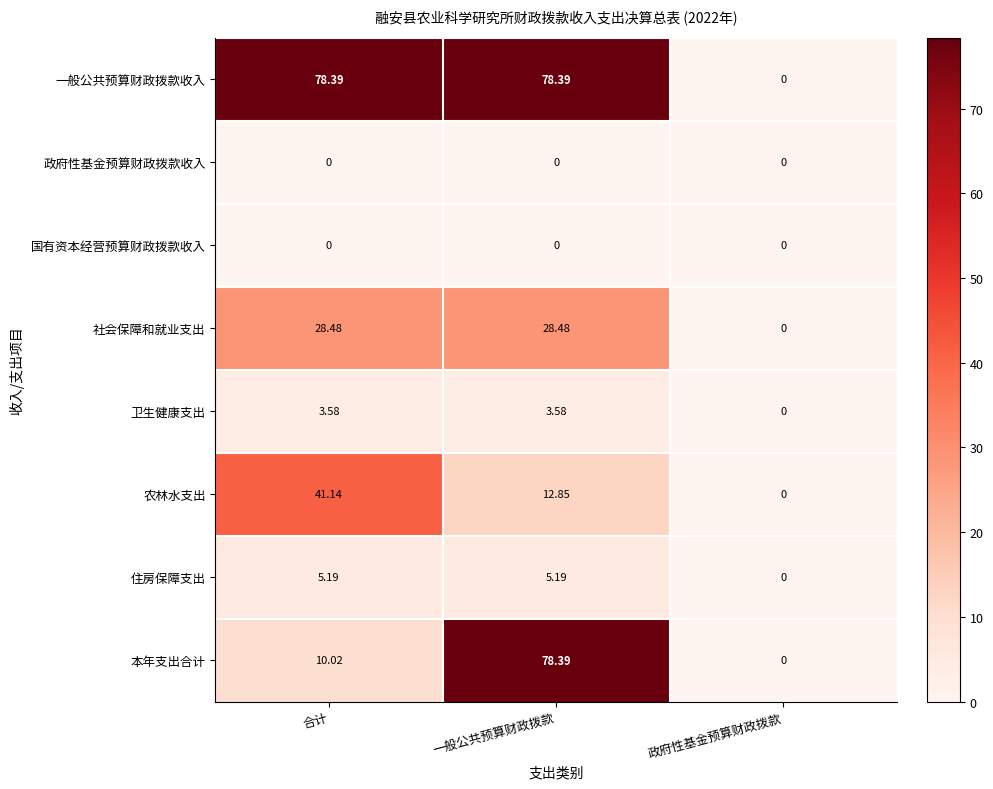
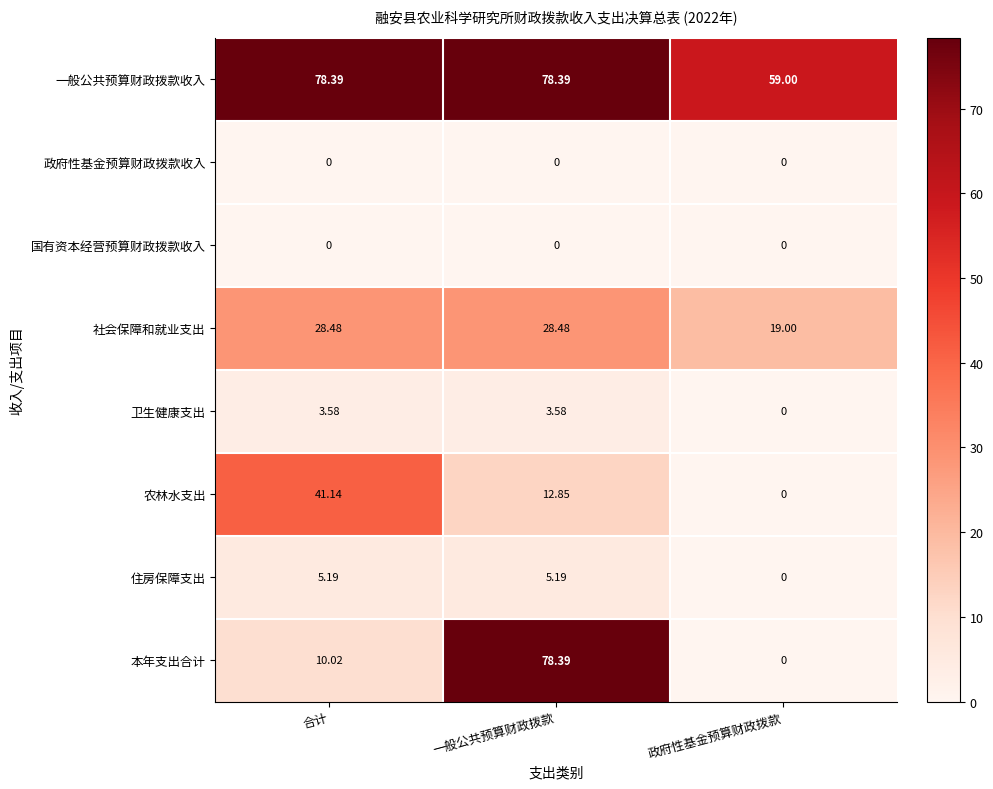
  {
    "一般公共预算财政拨款收入": {
      "合计": 78.39,
      "一般公共预算财政拨款": 78.39,
-     "政府性基金预算财政拨款": 0
+     "政府性基金预算财政拨款": 59.00
    },
    "政府性基金预算财政拨款收入": {
      "合计": 0,
      "一般公共预算财政拨款": 0,
      "政府性基金预算财政拨款": 0
    },
    "国有资本经营预算财政拨款收入": {
      "合计": 0,
      "一般公共预算财政拨款": 0,
      "政府性基金预算财政拨款": 0
    },
    "社会保障和就业支出": {
      "合计": 28.48,
      "一般公共预算财政拨款": 28.48,
-     "政府性基金预算财政拨款": 0
+     "政府性基金预算财政拨款": 19.00
    },
    "卫生健康支出": {
      "合计": 3.58,
      "一般公共预算财政拨款": 3.58,
      "政府性基金预算财政拨款": 0
    },
    "农林水支出": {
      "合计": 41.14,
      "一般公共预算财政拨款": 12.85,
      "政府性基金预算财政拨款": 0
    },
    "住房保障支出": {
      "合计": 5.19,
      "一般公共预算财政拨款": 5.19,
      "政府性基金预算财政拨款": 0
    },
    "本年支出合计": {
      "合计": 10.02,
      "一般公共预算财政拨款": 78.39,
      "政府性基金预算财政拨款": 0
    }
  }
